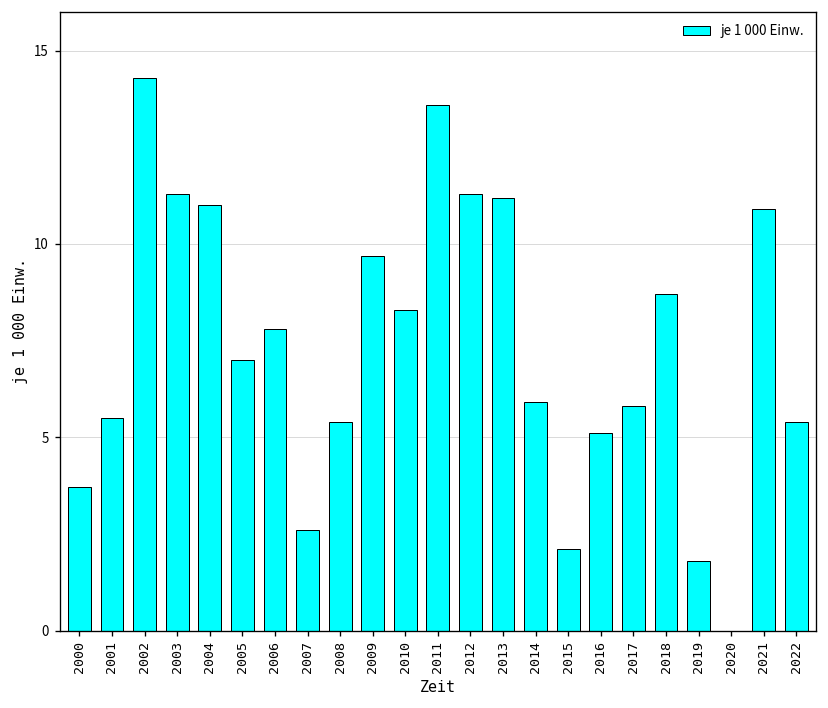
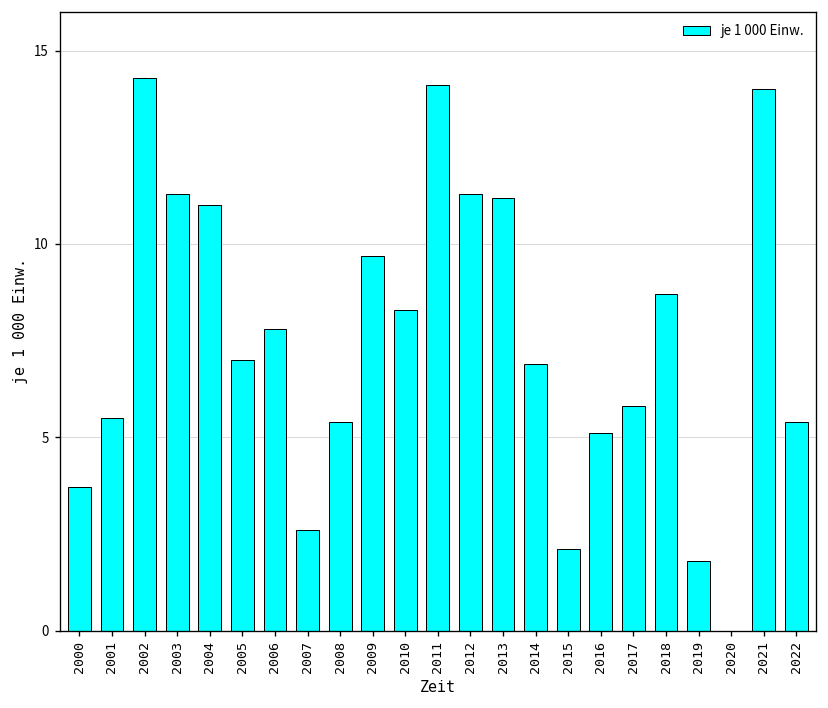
  {
    "2000": 3.7,
    "2001": 5.5,
    "2002": 14.3,
    "2003": 11.3,
    "2004": 11.0,
    "2005": 7.0,
    "2006": 7.8,
    "2007": 2.6,
    "2008": 5.4,
    "2009": 9.7,
    "2010": 8.3,
-   "2011": 13.6,
+   "2011": 14.1,
    "2012": 11.3,
    "2013": 11.2,
-   "2014": 5.9,
+   "2014": 6.9,
    "2015": 2.1,
    "2016": 5.1,
    "2017": 5.8,
    "2018": 8.7,
    "2019": 1.8,
    "2020": 0.0,
-   "2021": 10.9,
+   "2021": 14.0,
    "2022": 5.4
  }
